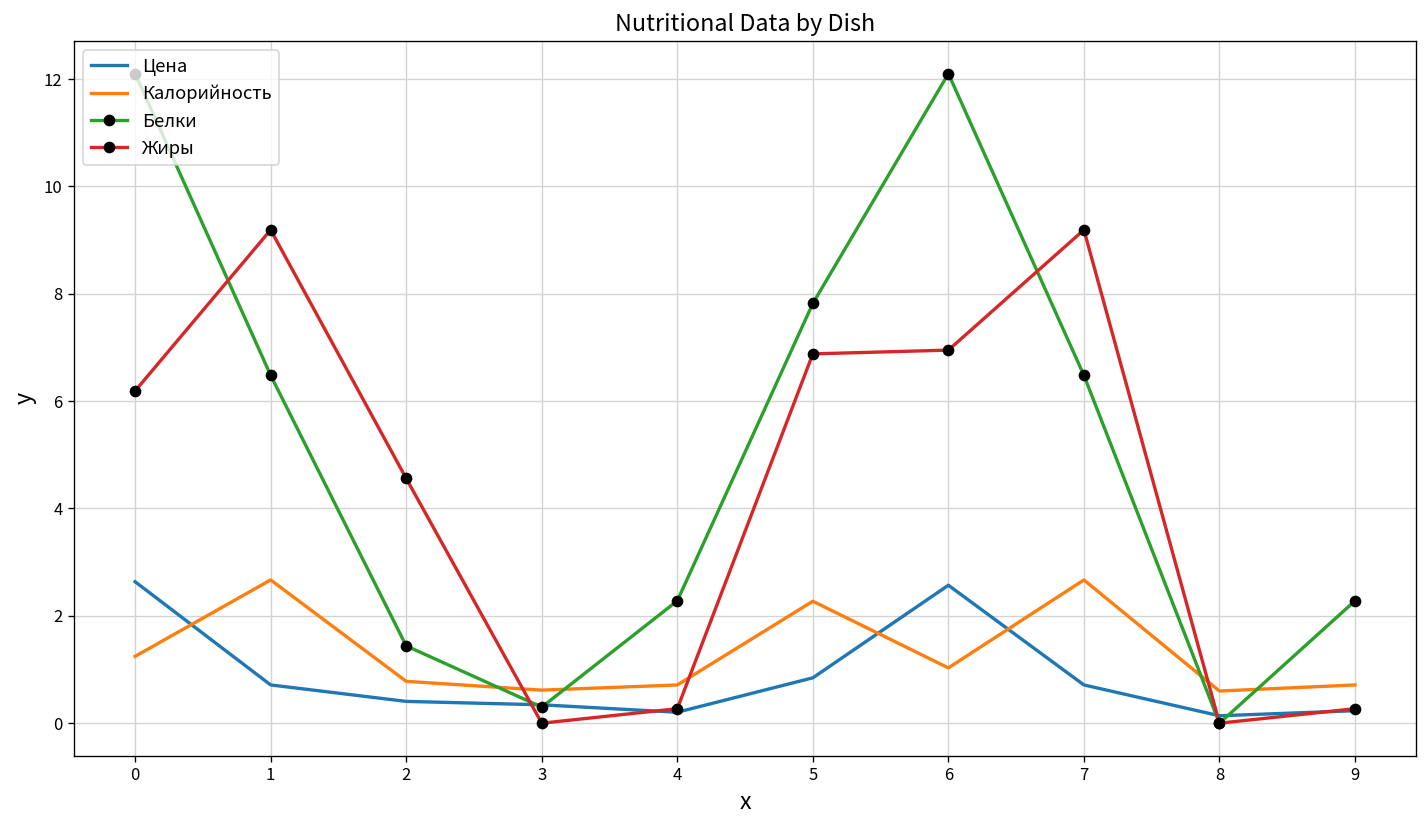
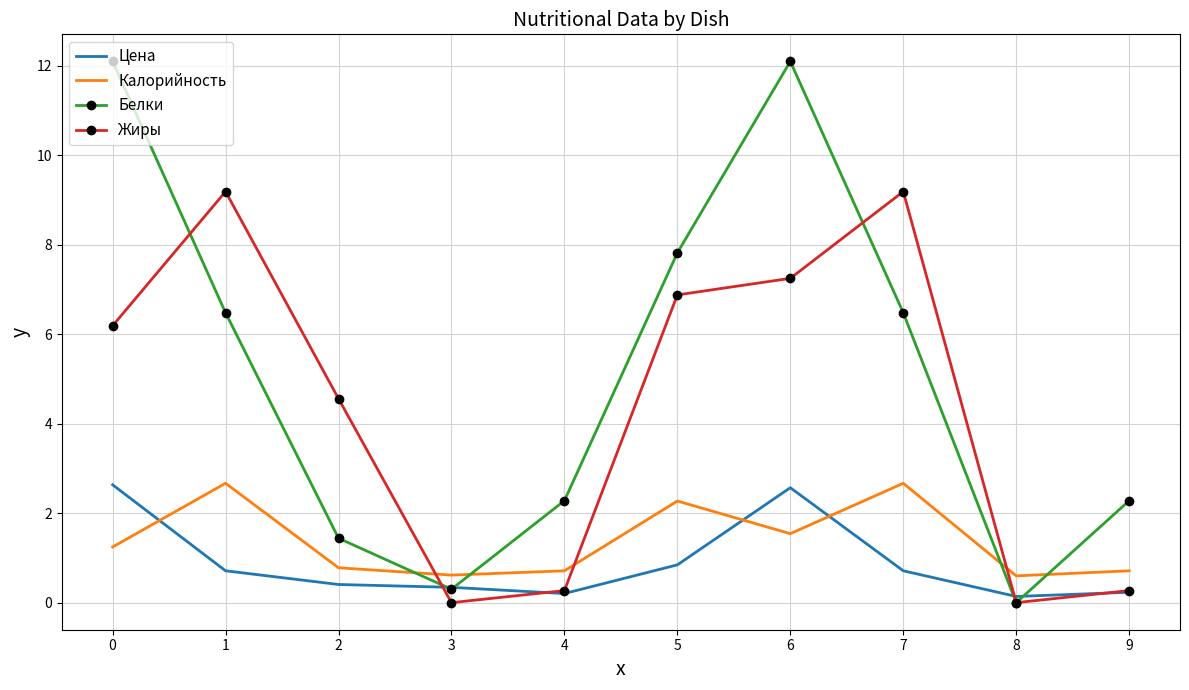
  {
    "Цена": {
      "0": 2.6,
      "1": 0.7,
      "2": 0.4,
      "4": 0.2,
      "5": 0.8,
      "6": 2.6,
      "7": 0.7,
      "8": 0.1
    },
    "Калорийность": {
      "0": 1.2,
      "1": 2.7,
      "2": 0.8,
      "3": 0.6,
      "4": 0.7,
      "5": 2.3,
-     "6": 1.0,
+     "6": 1.5,
      "7": 2.7,
      "8": 0.6,
      "9": 0.7
    },
    "Белки": {
      "1": 6.5,
      "2": 1.4,
      "4": 2.3,
      "5": 7.8,
      "6": 12.1,
      "7": 6.5,
      "9": 2.3
    },
    "Жиры": {
      "0": 6.2,
      "1": 9.2,
      "2": 4.6,
      "3": 0.0,
      "4": 0.3,
      "5": 6.9,
-     "6": 7.0,
+     "6": 7.3,
      "7": 9.2
    }
  }
